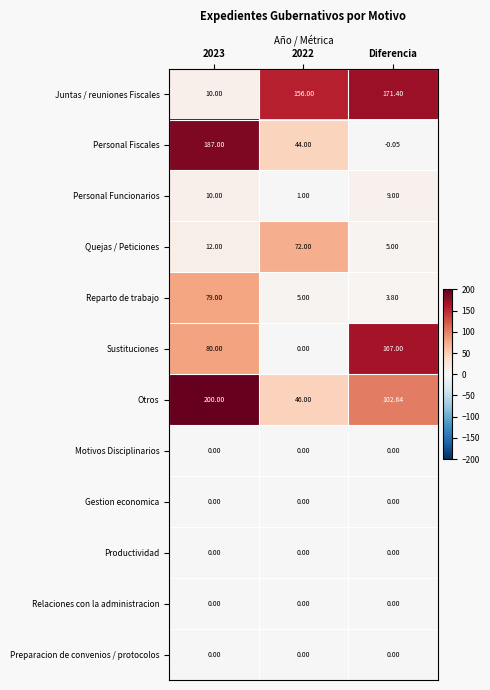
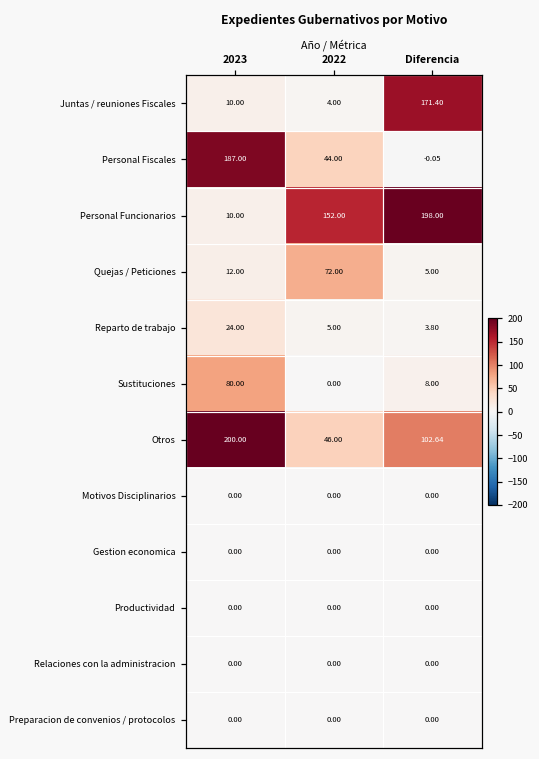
  {
    "Juntas / reuniones Fiscales": {
      "2023": 10.00,
-     "2022": 156.00,
+     "2022": 4.00,
      "Diferencia": 171.40
    },
    "Personal Fiscales": {
      "2023": 187.00,
      "2022": 44.00,
      "Diferencia": -0.05
    },
    "Personal Funcionarios": {
      "2023": 10.00,
-     "2022": 1.00,
-     "Diferencia": 9.00
+     "2022": 152.00,
+     "Diferencia": 198.00
    },
    "Quejas / Peticiones": {
      "2023": 12.00,
      "2022": 72.00,
      "Diferencia": 5.00
    },
    "Reparto de trabajo": {
-     "2023": 79.00,
+     "2023": 24.00,
      "2022": 5.00,
      "Diferencia": 3.80
    },
    "Sustituciones": {
      "2023": 80.00,
      "2022": 0.00,
-     "Diferencia": 167.00
+     "Diferencia": 8.00
    },
    "Otros": {
      "2023": 200.00,
      "2022": 46.00,
      "Diferencia": 102.64
    },
    "Motivos Disciplinarios": {
      "2023": 0.00,
      "2022": 0.00,
      "Diferencia": 0.00
    },
    "Gestion economica": {
      "2023": 0.00,
      "2022": 0.00,
      "Diferencia": 0.00
    },
    "Productividad": {
      "2023": 0.00,
      "2022": 0.00,
      "Diferencia": 0.00
    },
    "Relaciones con la administracion": {
      "2023": 0.00,
      "2022": 0.00,
      "Diferencia": 0.00
    },
    "Preparacion de convenios / protocolos": {
      "2023": 0.00,
      "2022": 0.00,
      "Diferencia": 0.00
    }
  }
